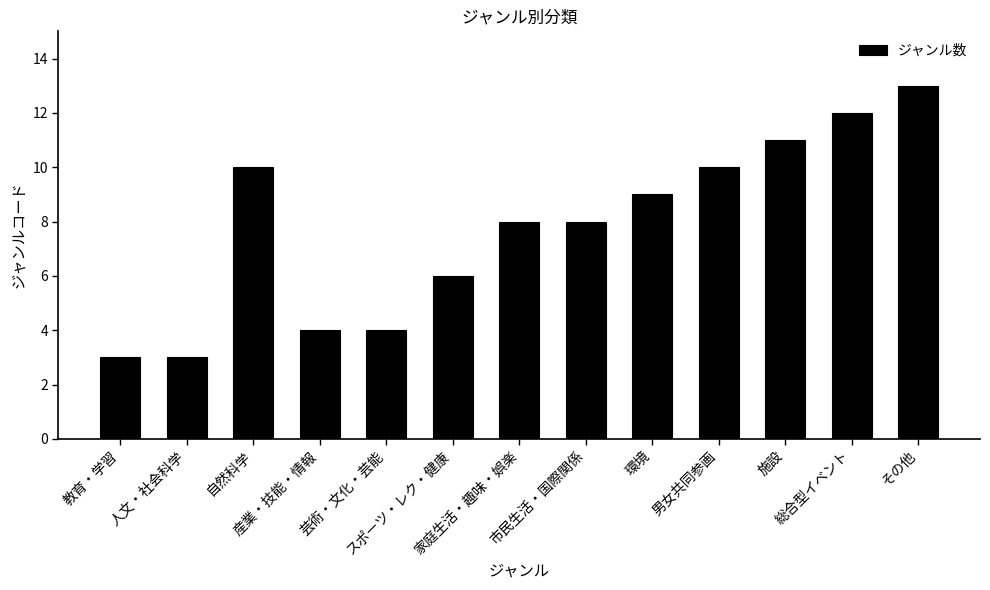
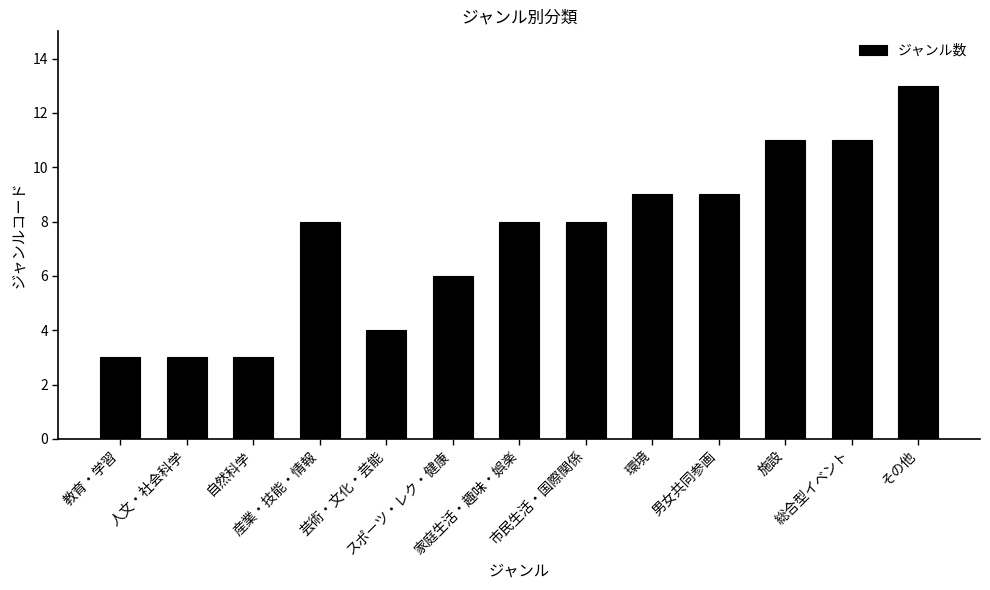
  {
    "教育・学習": 3,
    "人文・社会科学": 3,
-   "自然科学": 10,
-   "産業・技能・情報": 4,
+   "自然科学": 3,
+   "産業・技能・情報": 8,
    "芸術・文化・芸能": 4,
    "スポーツ・レク・健康": 6,
    "家庭生活・趣味・娯楽": 8,
    "市民生活・国際関係": 8,
    "環境": 9,
-   "男女共同参画": 10,
+   "男女共同参画": 9,
    "施設": 11,
-   "総合型イベント": 12,
+   "総合型イベント": 11,
    "その他": 13
  }
